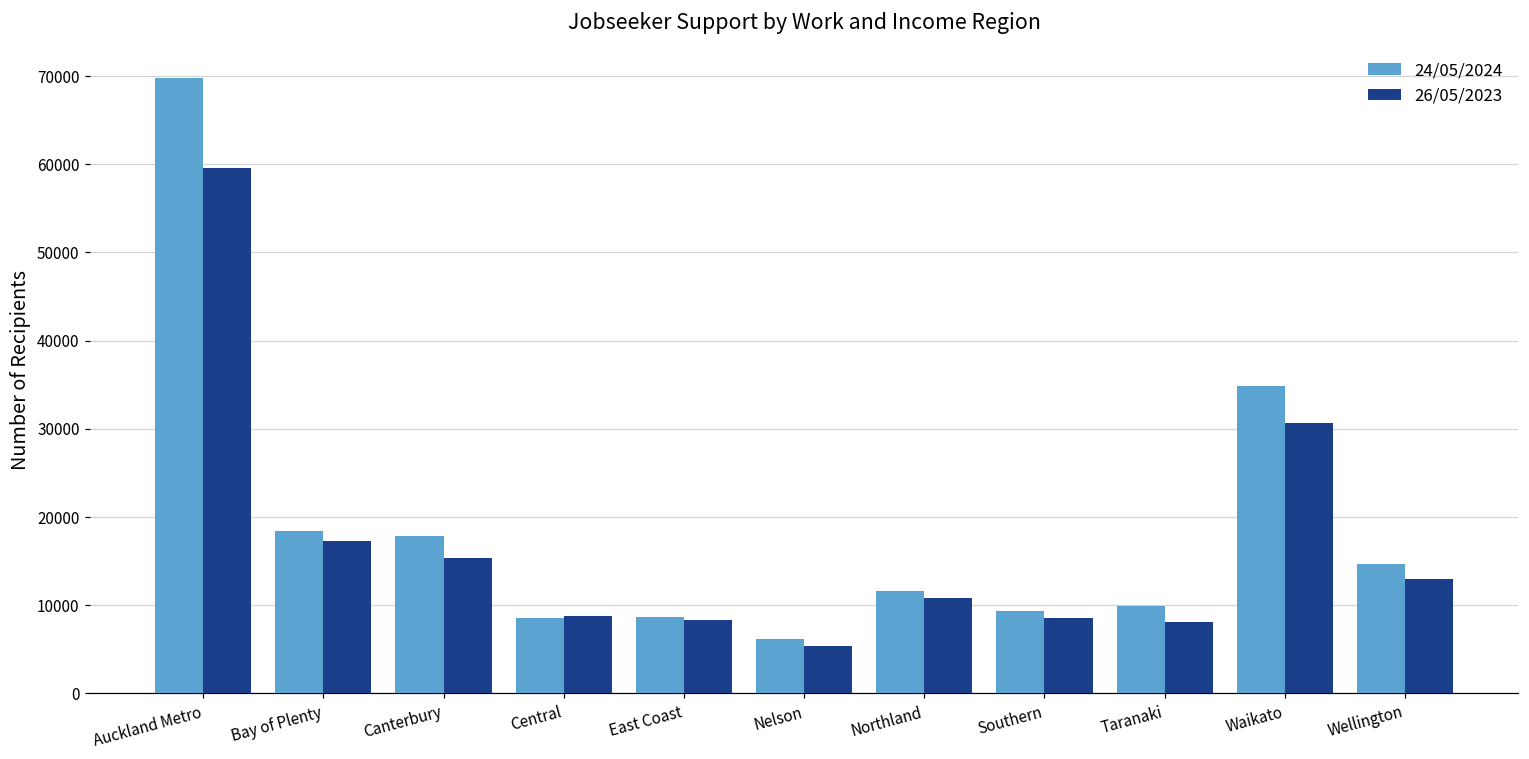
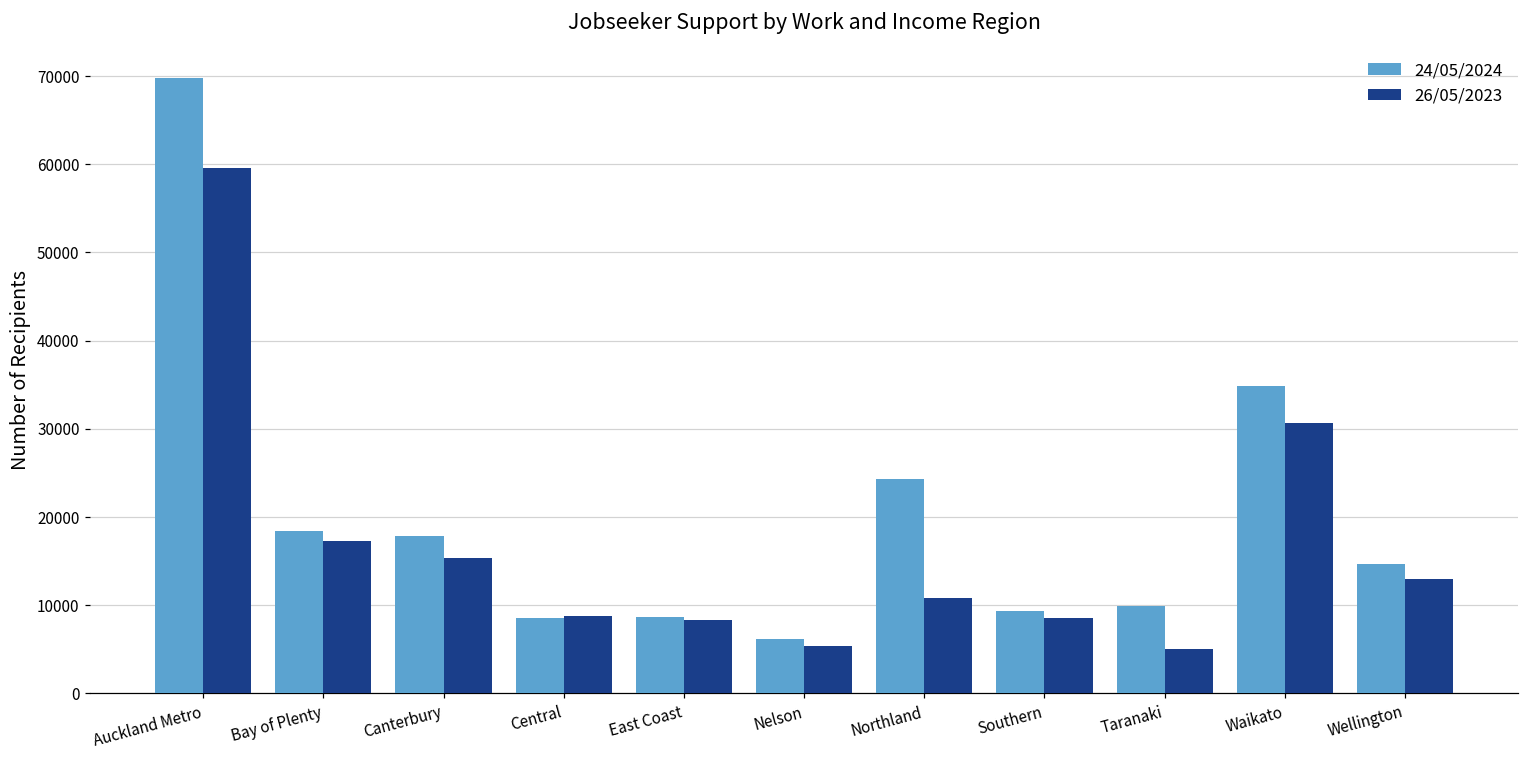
  {
    "24/05/2024": {
      "Auckland Metro": 70000,
      "Bay of Plenty": 18000,
      "Canterbury": 18000,
      "Central": 9000,
      "East Coast": 9000,
      "Nelson": 6000,
-     "Northland": 12000,
+     "Northland": 24000,
      "Southern": 9000,
      "Taranaki": 10000,
      "Waikato": 35000,
      "Wellington": 15000
    },
    "26/05/2023": {
      "Auckland Metro": 60000,
      "Bay of Plenty": 17000,
      "Canterbury": 15000,
      "Central": 9000,
      "East Coast": 8000,
      "Nelson": 5000,
      "Northland": 11000,
      "Southern": 9000,
-     "Taranaki": 8000,
+     "Taranaki": 5000,
      "Waikato": 31000,
      "Wellington": 13000
    }
  }
